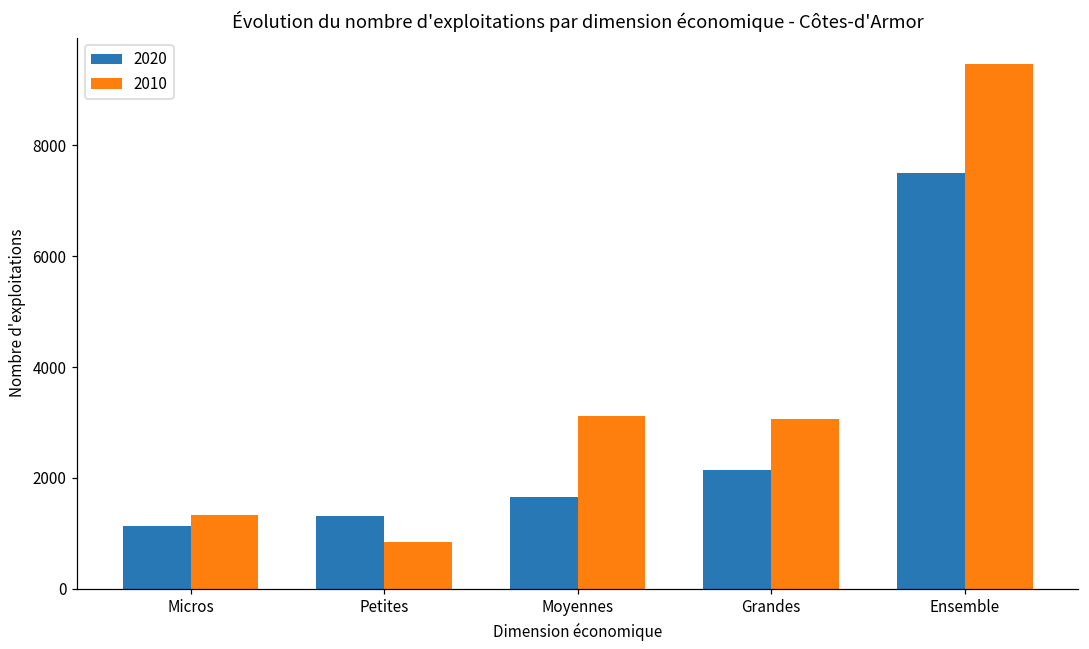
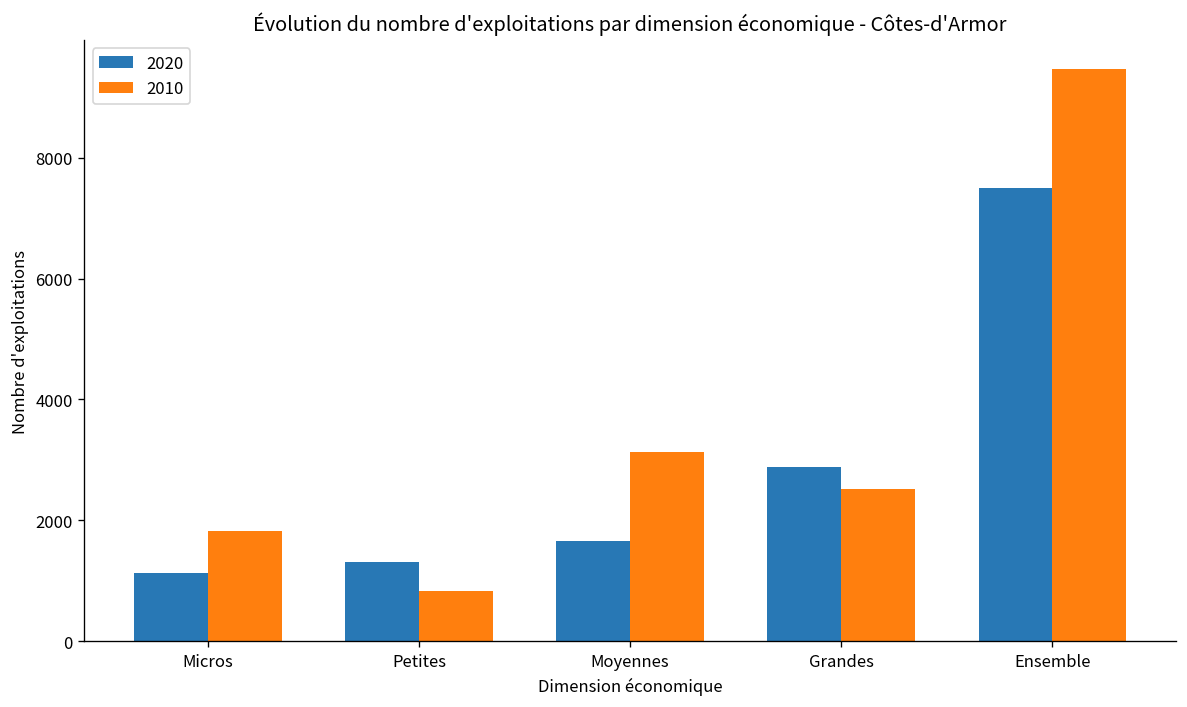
  {
    "2020": {
      "Micros": 1100,
      "Petites": 1300,
      "Moyennes": 1700,
-     "Grandes": 2100,
+     "Grandes": 2900,
      "Ensemble": 7500
    },
    "2010": {
-     "Micros": 1300,
+     "Micros": 1800,
      "Petites": 800,
      "Moyennes": 3100,
-     "Grandes": 3100,
+     "Grandes": 2500,
      "Ensemble": 9500
    }
  }
